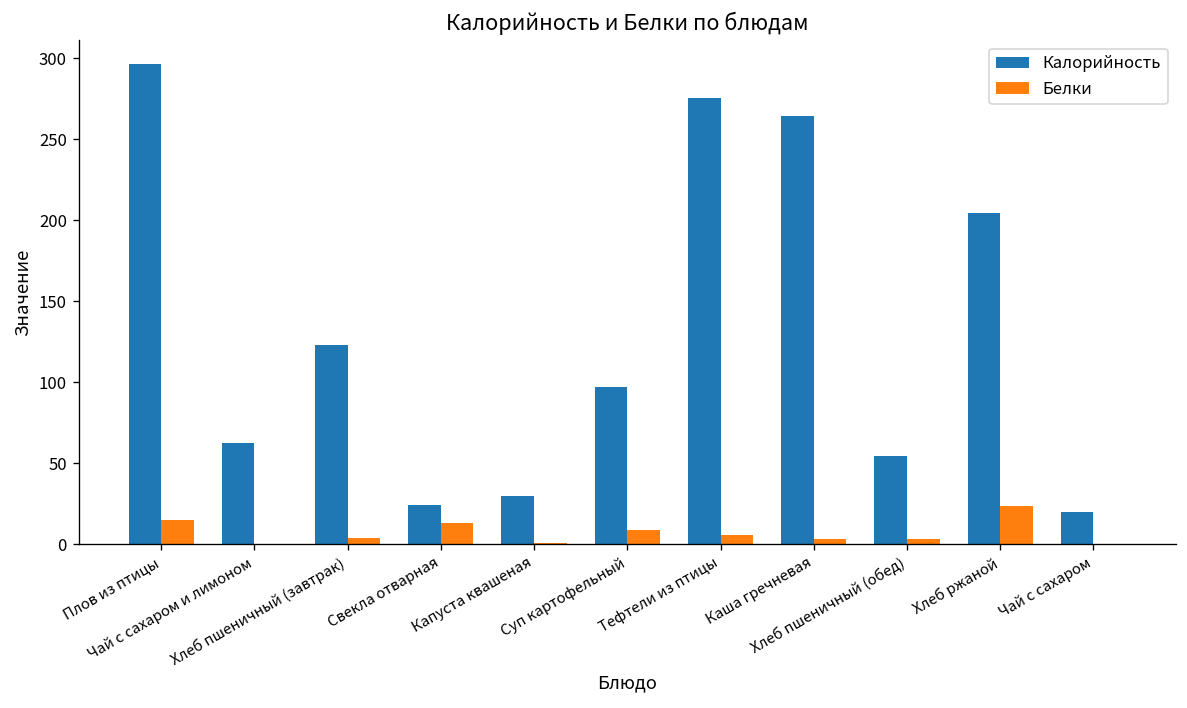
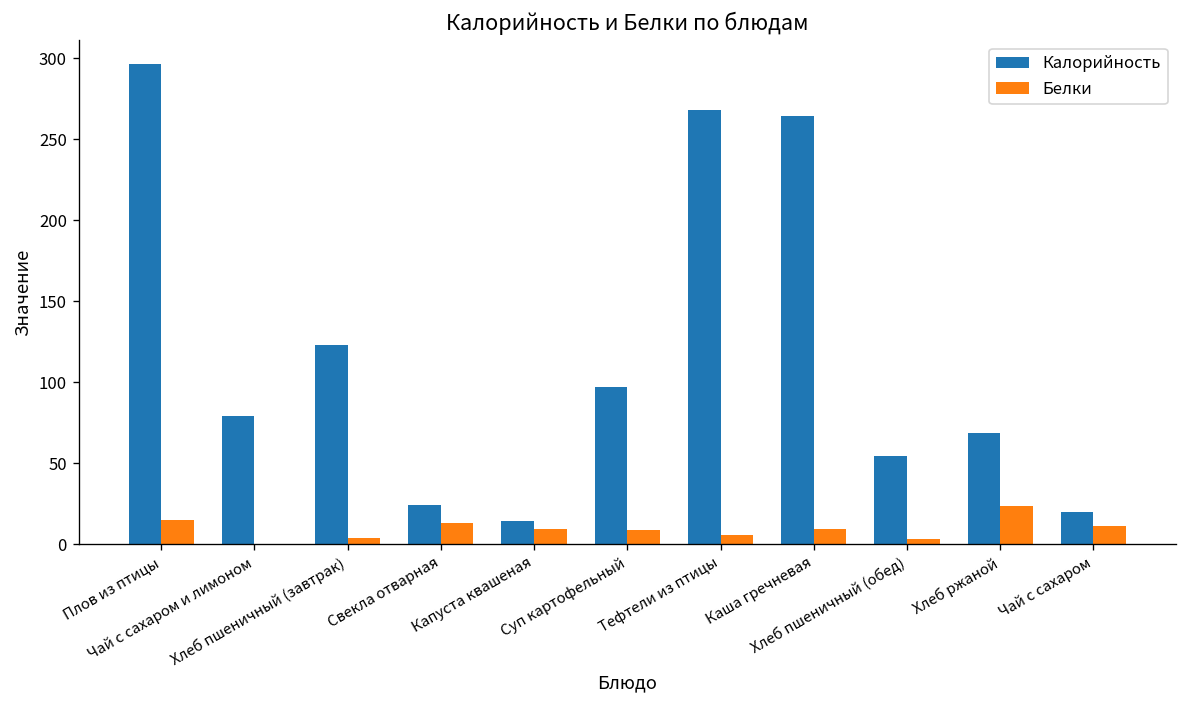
  {
    "Калорийность": {
      "Плов из птицы": 296,
-     "Чай с сахаром и лимоном": 63,
+     "Чай с сахаром и лимоном": 79,
      "Хлеб пшеничный (завтрак)": 123,
      "Свекла отварная": 24,
-     "Капуста квашеная": 30,
+     "Капуста квашеная": 14,
      "Суп картофельный": 97,
-     "Тефтели из птицы": 276,
+     "Тефтели из птицы": 268,
      "Каша гречневая": 264,
      "Хлеб пшеничный (обед)": 54,
-     "Хлеб ржаной": 205,
+     "Хлеб ржаной": 68,
      "Чай с сахаром": 20
    },
    "Белки": {
      "Плов из птицы": 15,
      "Хлеб пшеничный (завтрак)": 4,
      "Свекла отварная": 13,
-     "Капуста квашеная": 1,
+     "Капуста квашеная": 9,
      "Суп картофельный": 9,
      "Тефтели из птицы": 5,
-     "Каша гречневая": 3,
+     "Каша гречневая": 9,
      "Хлеб пшеничный (обед)": 3,
      "Хлеб ржаной": 23,
-     "Чай с сахаром": 0
+     "Чай с сахаром": 11
    }
  }
